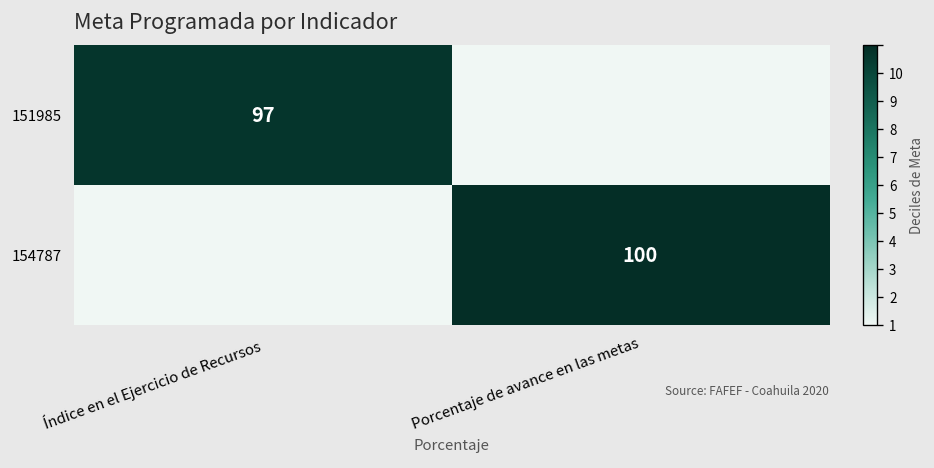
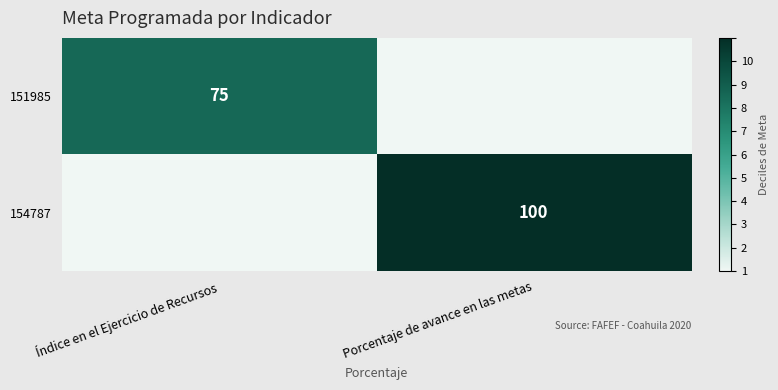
  {
    "151985": {
-     "Índice en el Ejercicio de Recursos": 97
+     "Índice en el Ejercicio de Recursos": 75
    },
    "154787": {
      "Porcentaje de avance en las metas": 100
    }
  }
